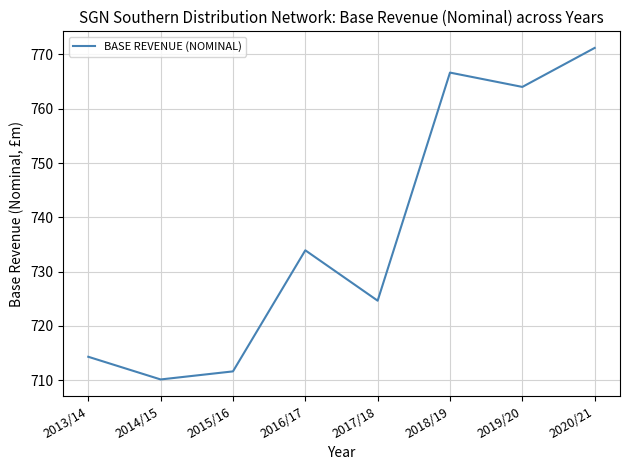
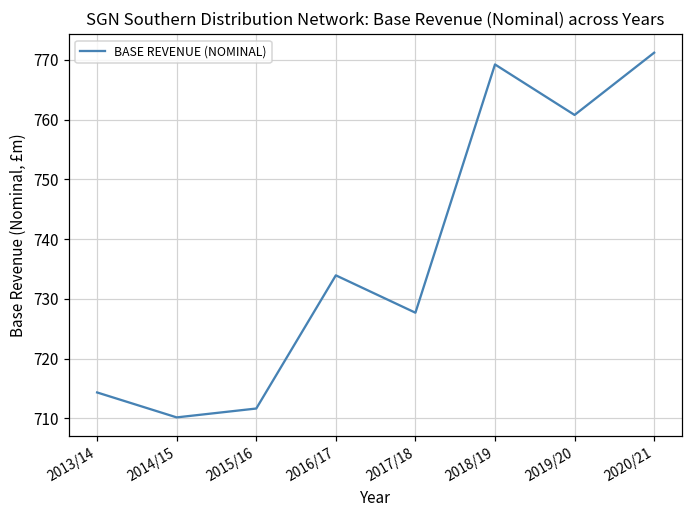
  {
    "2013/14": 714,
    "2014/15": 710,
    "2015/16": 712,
    "2016/17": 734,
-   "2017/18": 725,
-   "2018/19": 767,
-   "2019/20": 764,
+   "2017/18": 728,
+   "2018/19": 769,
+   "2019/20": 761,
    "2020/21": 771
  }
